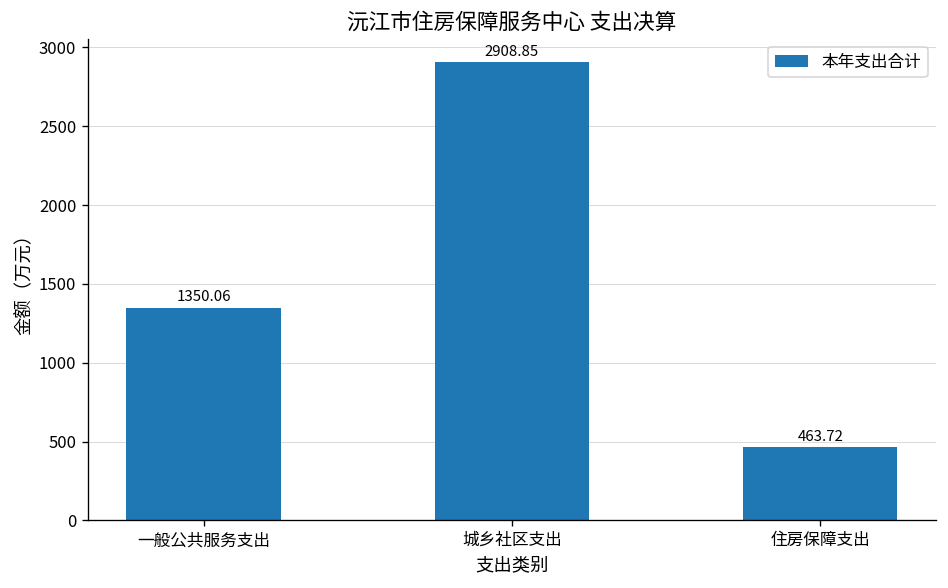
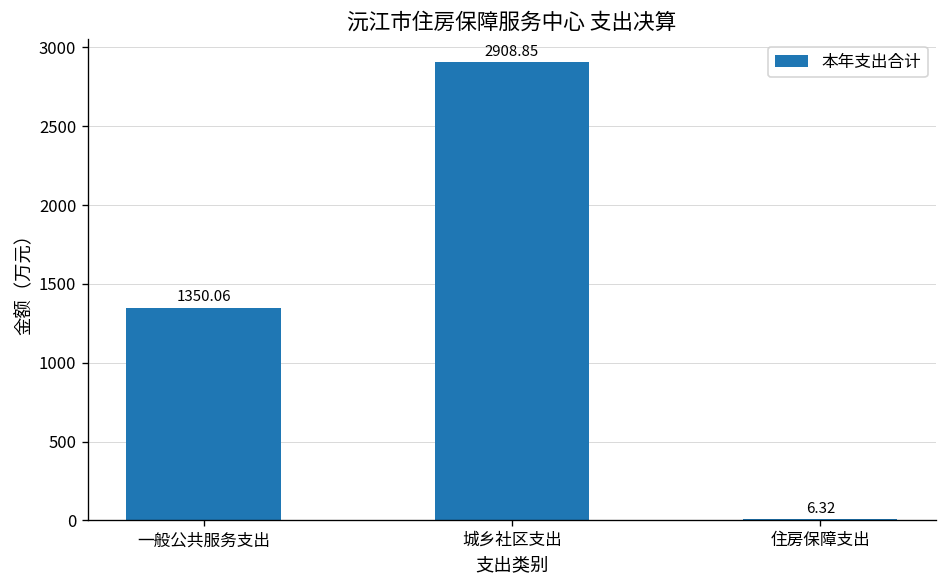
  {
    "一般公共服务支出": 1350.06,
    "城乡社区支出": 2908.85,
-   "住房保障支出": 463.72
+   "住房保障支出": 6.32
  }
